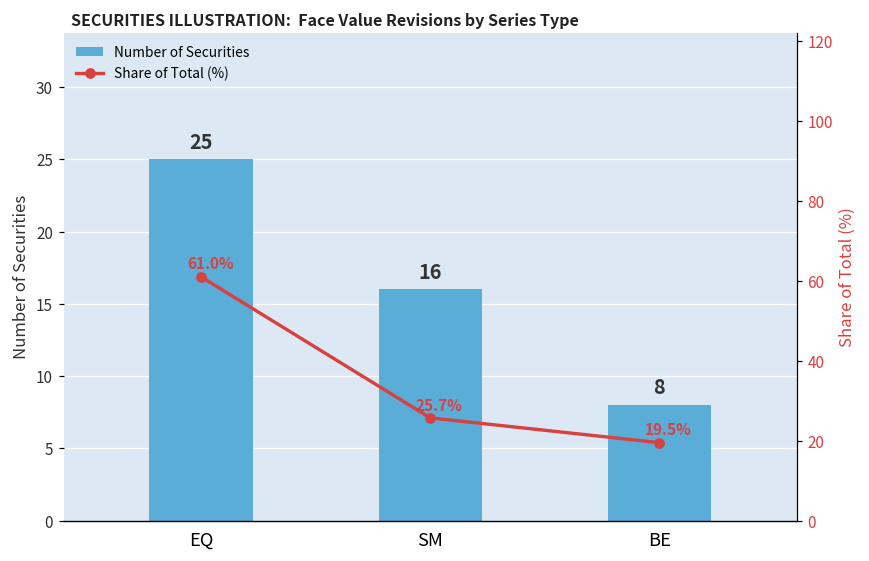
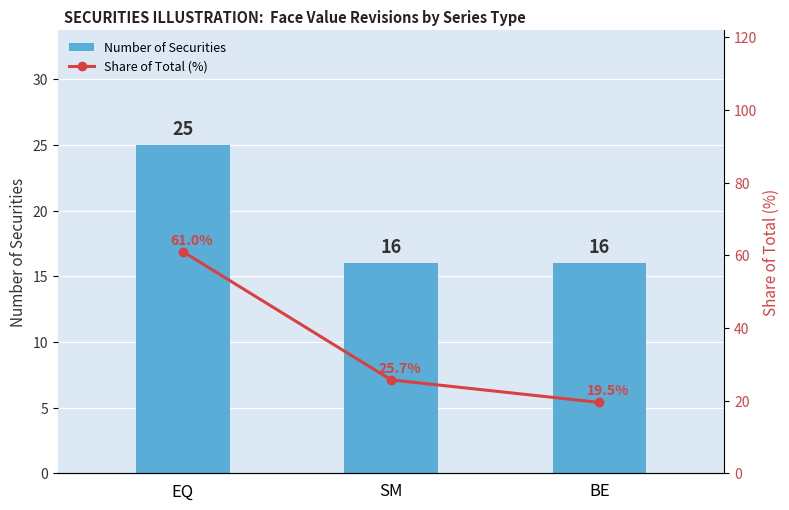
  {
    "Number of Securities": {
      "EQ": "25",
      "SM": "16",
-     "BE": "8"
+     "BE": "16"
    },
    "Share of Total (%)": {
      "EQ": "61.0%",
      "SM": "25.7%",
      "BE": "19.5%"
    }
  }
